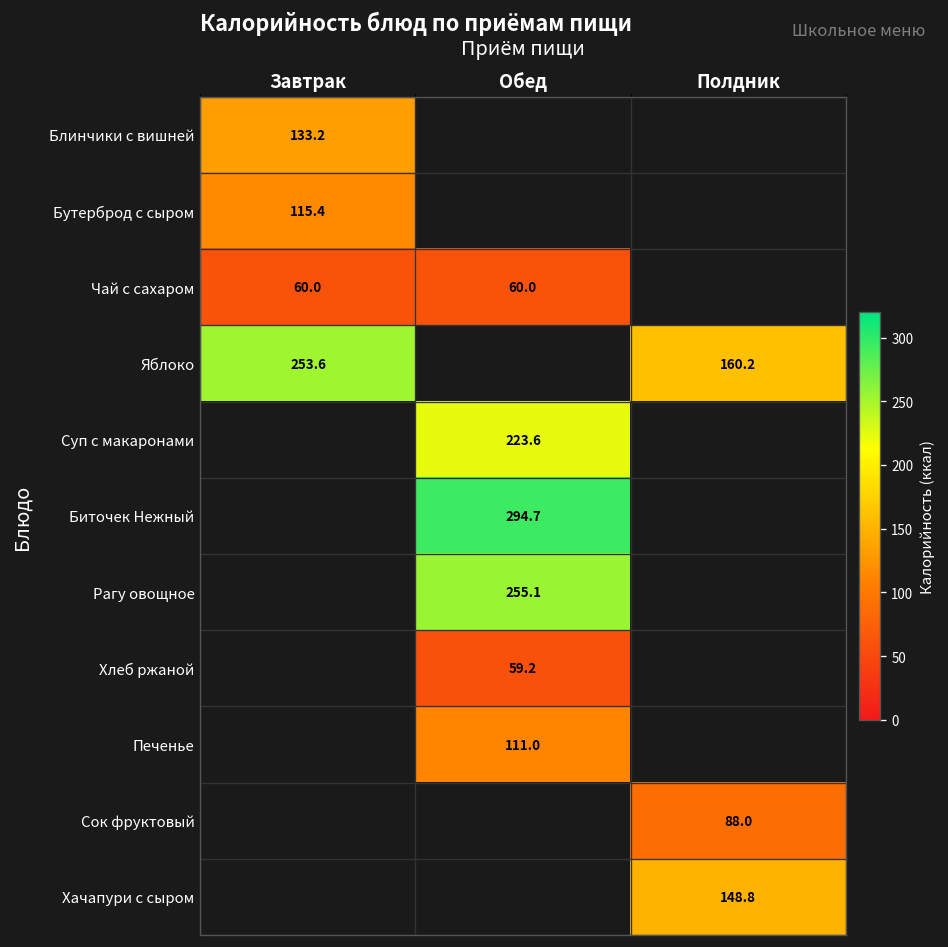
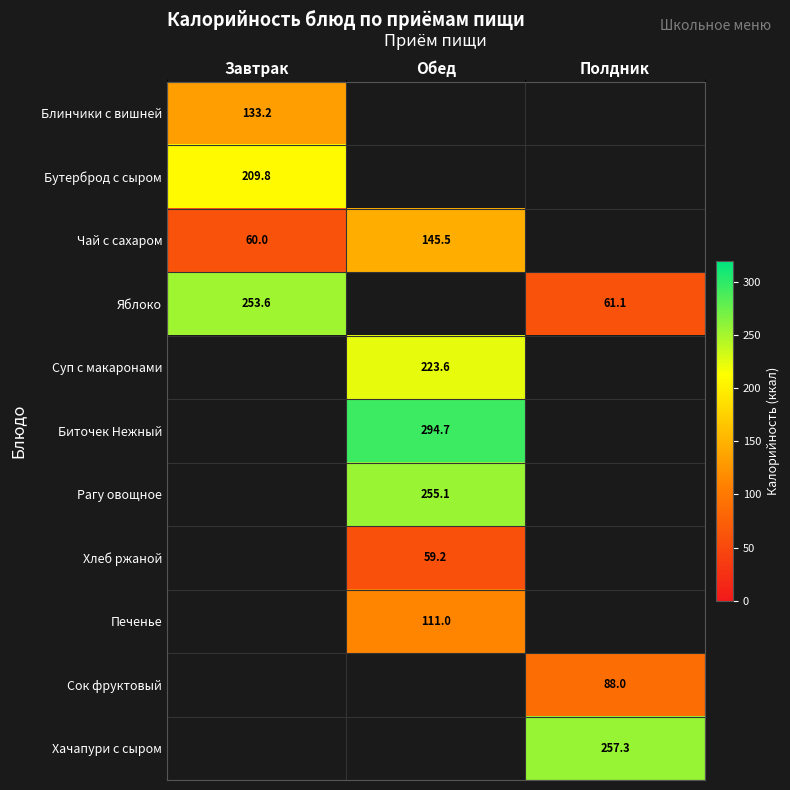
  {
    "Блинчики с вишней": {
      "Завтрак": 133.2
    },
    "Бутерброд с сыром": {
-     "Завтрак": 115.4
+     "Завтрак": 209.8
    },
    "Чай с сахаром": {
      "Завтрак": 60.0,
-     "Обед": 60.0
+     "Обед": 145.5
    },
    "Яблоко": {
      "Завтрак": 253.6,
-     "Полдник": 160.2
+     "Полдник": 61.1
    },
    "Суп с макаронами": {
      "Обед": 223.6
    },
    "Биточек Нежный": {
      "Обед": 294.7
    },
    "Рагу овощное": {
      "Обед": 255.1
    },
    "Хлеб ржаной": {
      "Обед": 59.2
    },
    "Печенье": {
      "Обед": 111.0
    },
    "Сок фруктовый": {
      "Полдник": 88.0
    },
    "Хачапури с сыром": {
-     "Полдник": 148.8
+     "Полдник": 257.3
    }
  }
